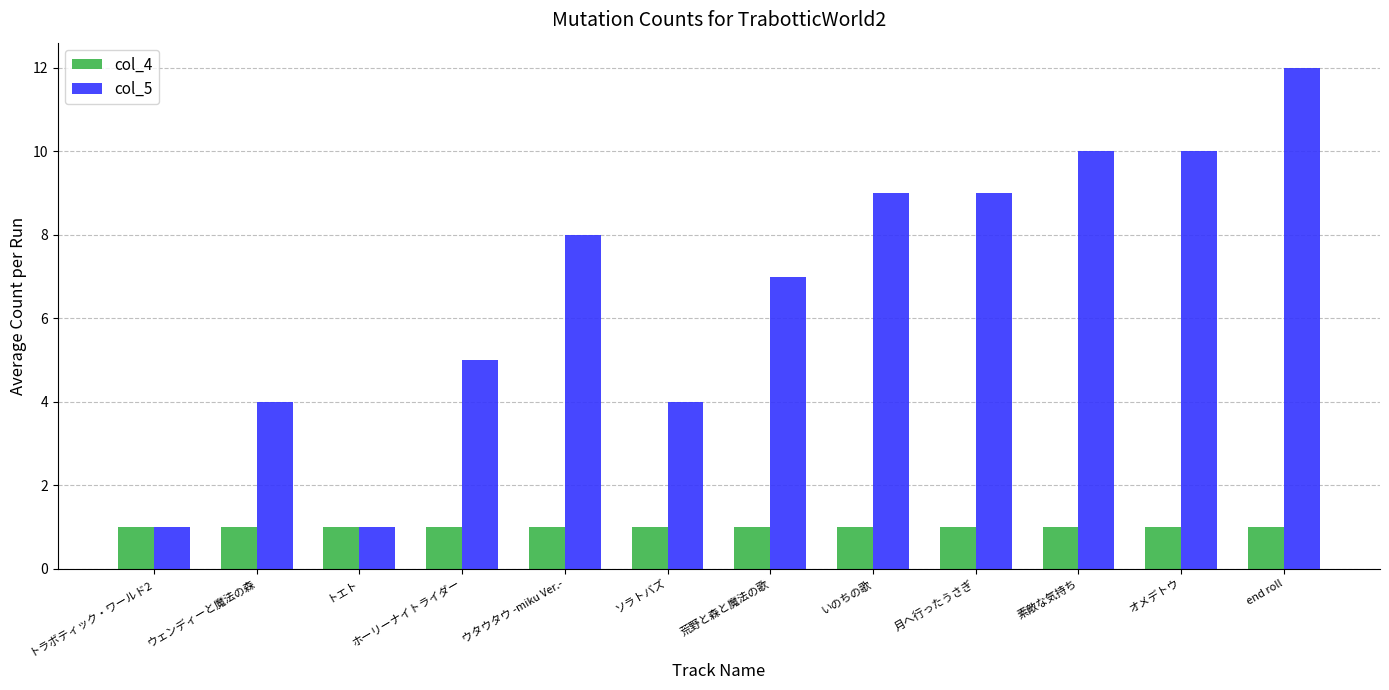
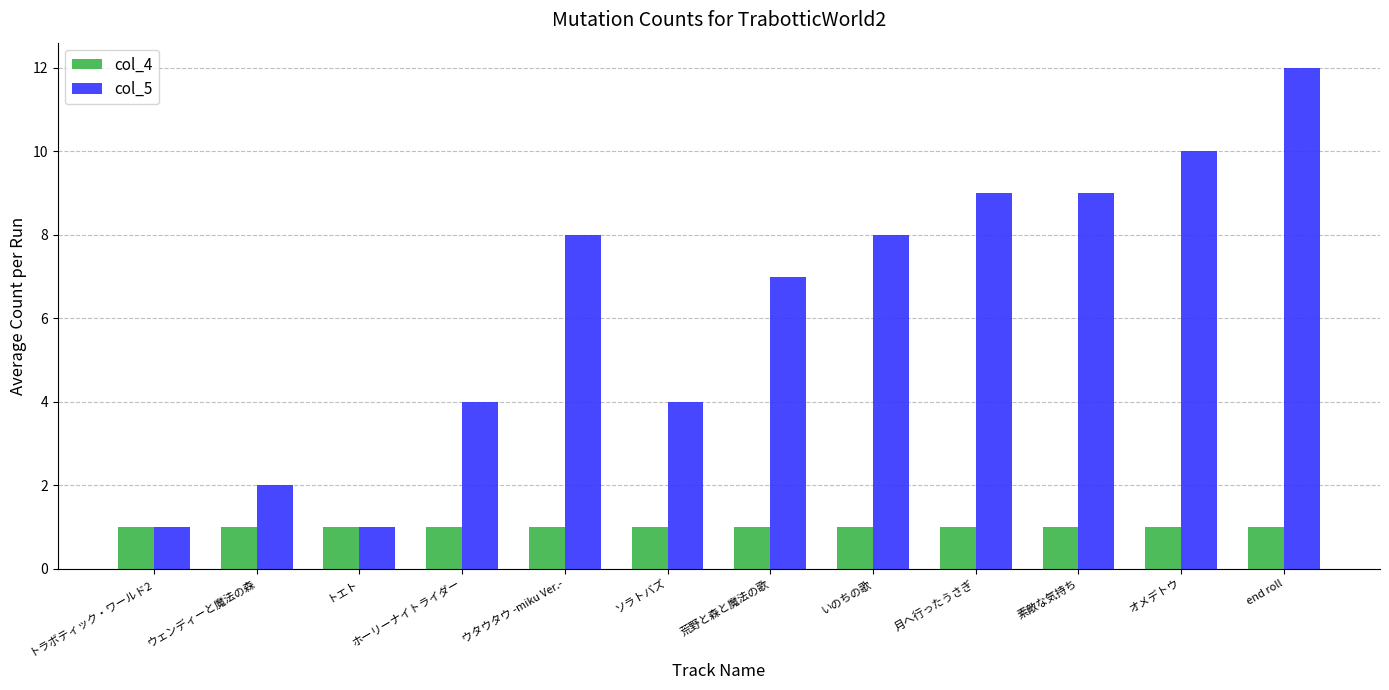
  {
    "col_4": {
      "トラボティック・ワールド2": 1,
      "ウェンディーと魔法の森": 1,
      "トエト": 1,
      "ホーリーナイトライダー": 1,
      "ウタウタウ -miku Ver.-": 1,
      "ソラトバズ": 1,
      "荒野と森と魔法の歌": 1,
      "いのちの歌": 1,
      "月へ行ったうさぎ": 1,
      "素敵な気持ち": 1,
      "オメデトウ": 1,
      "end roll": 1
    },
    "col_5": {
      "トラボティック・ワールド2": 1,
-     "ウェンディーと魔法の森": 4,
+     "ウェンディーと魔法の森": 2,
      "トエト": 1,
-     "ホーリーナイトライダー": 5,
+     "ホーリーナイトライダー": 4,
      "ウタウタウ -miku Ver.-": 8,
      "ソラトバズ": 4,
      "荒野と森と魔法の歌": 7,
-     "いのちの歌": 9,
+     "いのちの歌": 8,
      "月へ行ったうさぎ": 9,
-     "素敵な気持ち": 10,
+     "素敵な気持ち": 9,
      "オメデトウ": 10,
      "end roll": 12
    }
  }
